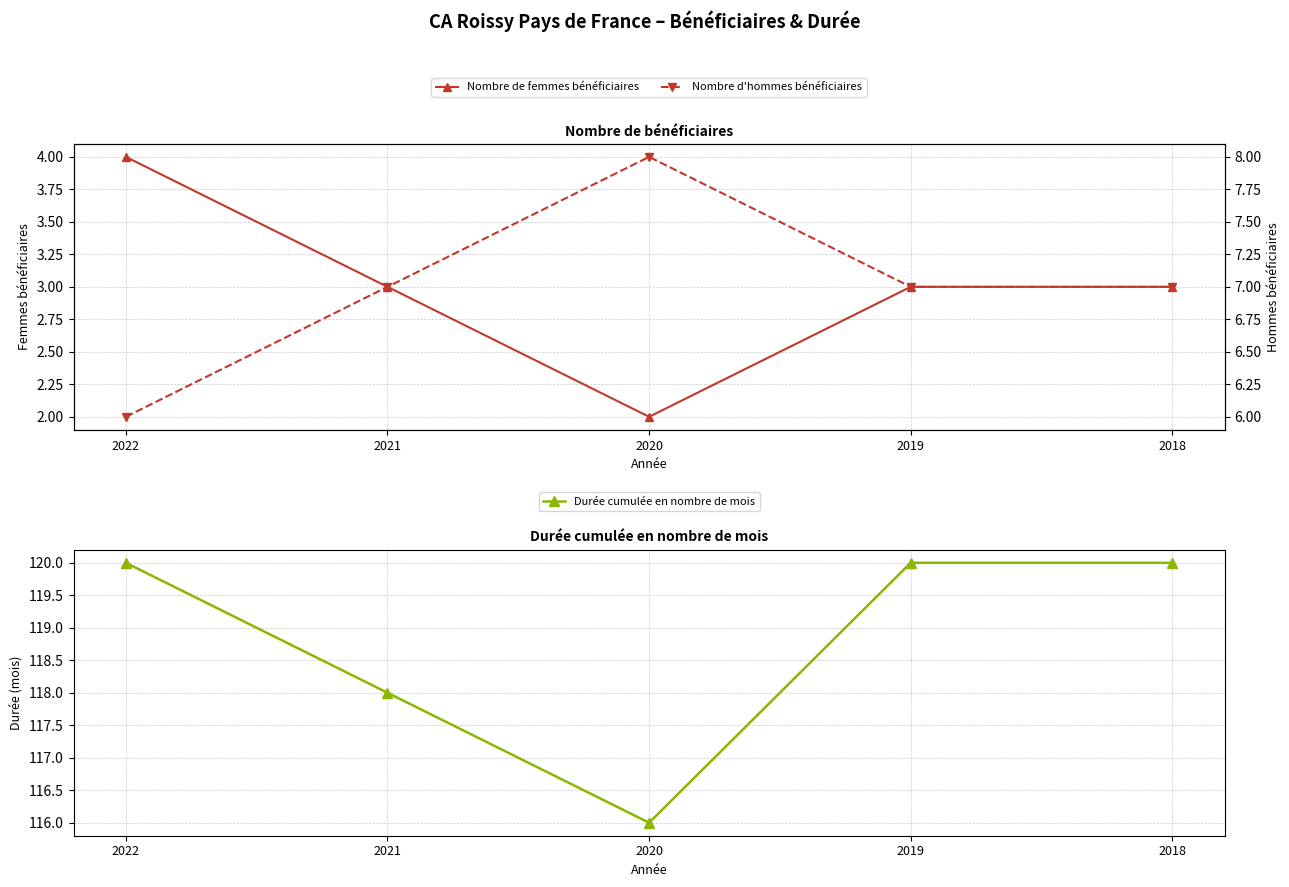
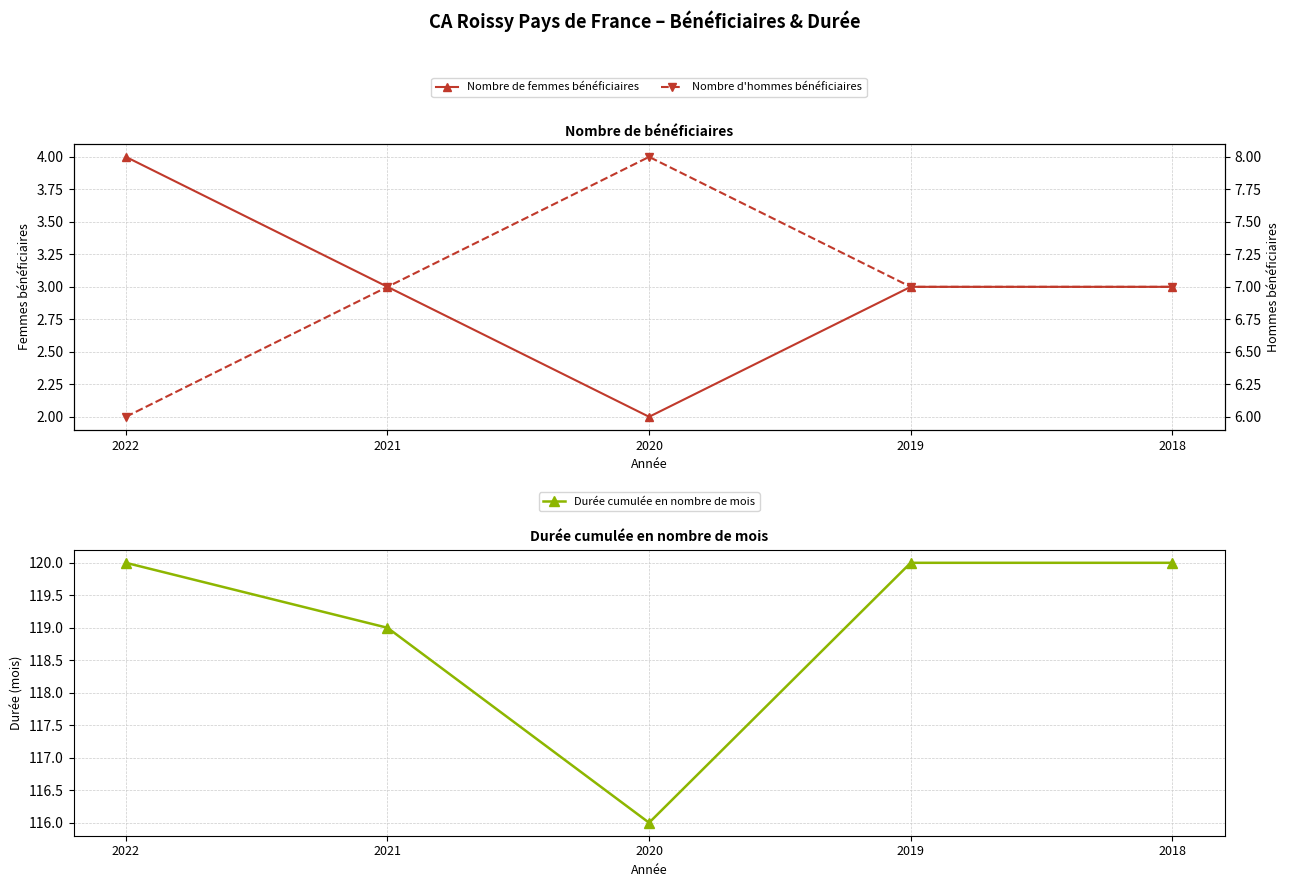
  {
    "Durée cumulée en nombre de mois": {
      "2022": 120,
-     "2021": 118,
+     "2021": 119,
      "2020": 116,
      "2019": 120,
      "2018": 120
    }
  }
